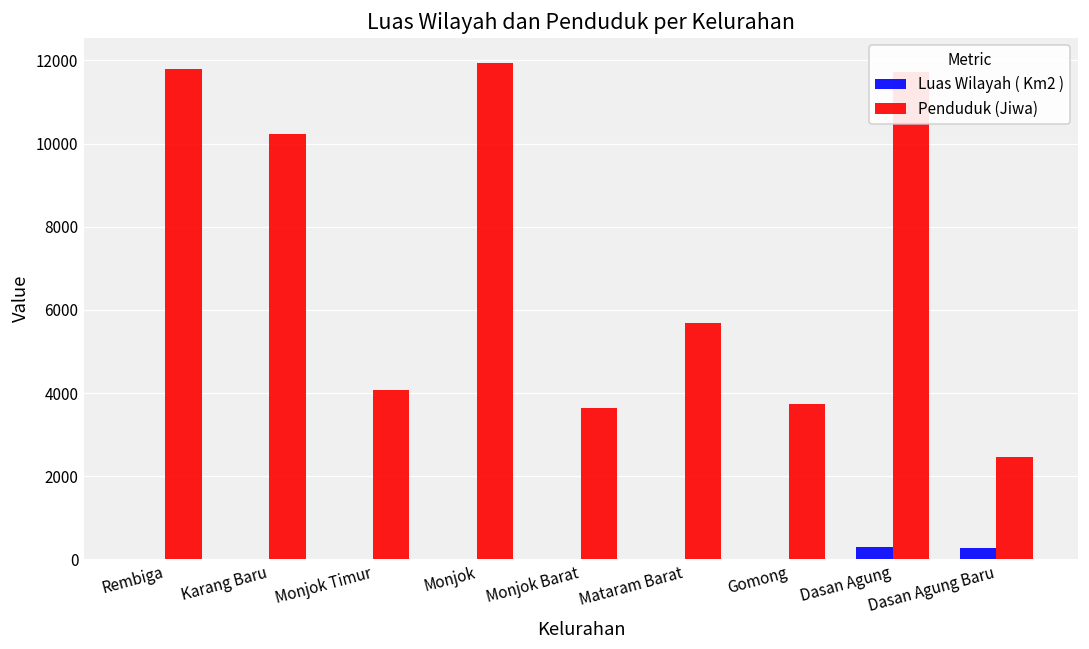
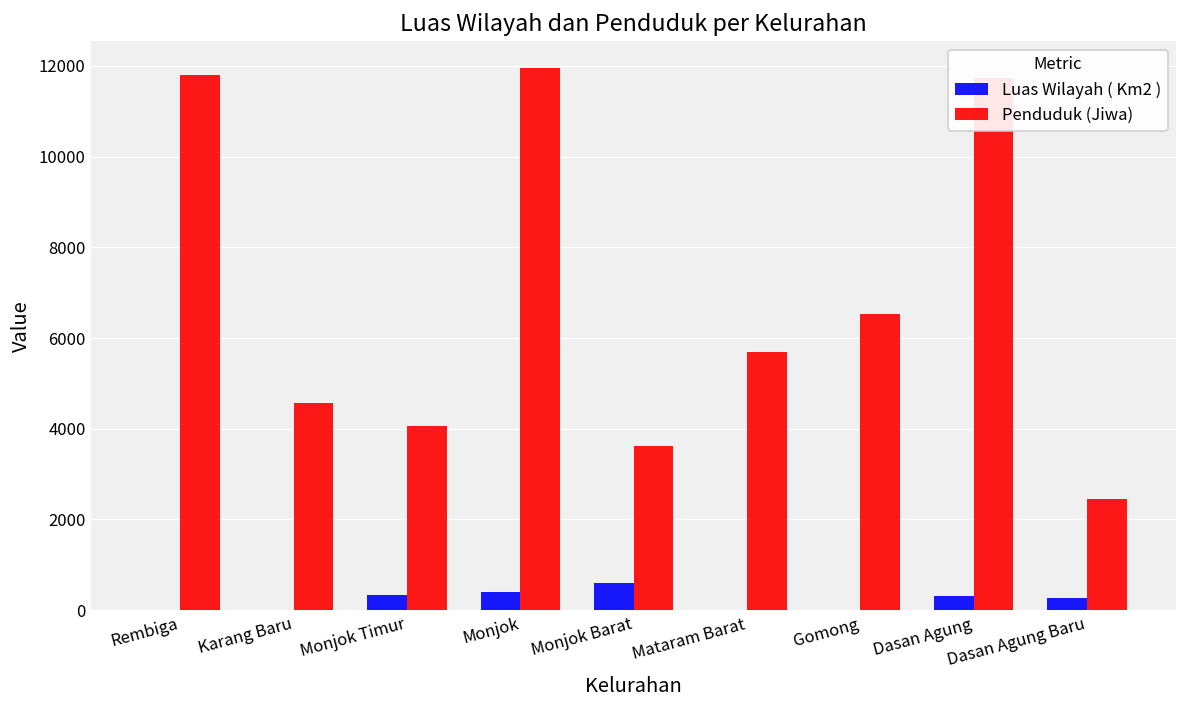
  {
    "Luas Wilayah ( Km2 )": {
-     "Monjok Timur": 0,
-     "Monjok": 0,
-     "Monjok Barat": 0,
+     "Monjok Timur": 300,
+     "Monjok": 400,
+     "Monjok Barat": 600,
      "Dasan Agung": 300,
      "Dasan Agung Baru": 300
    },
    "Penduduk (Jiwa)": {
      "Rembiga": 11800,
-     "Karang Baru": 10200,
+     "Karang Baru": 4600,
      "Monjok Timur": 4100,
      "Monjok": 11900,
      "Monjok Barat": 3600,
      "Mataram Barat": 5700,
-     "Gomong": 3700,
+     "Gomong": 6500,
      "Dasan Agung Baru": 2400
    }
  }
